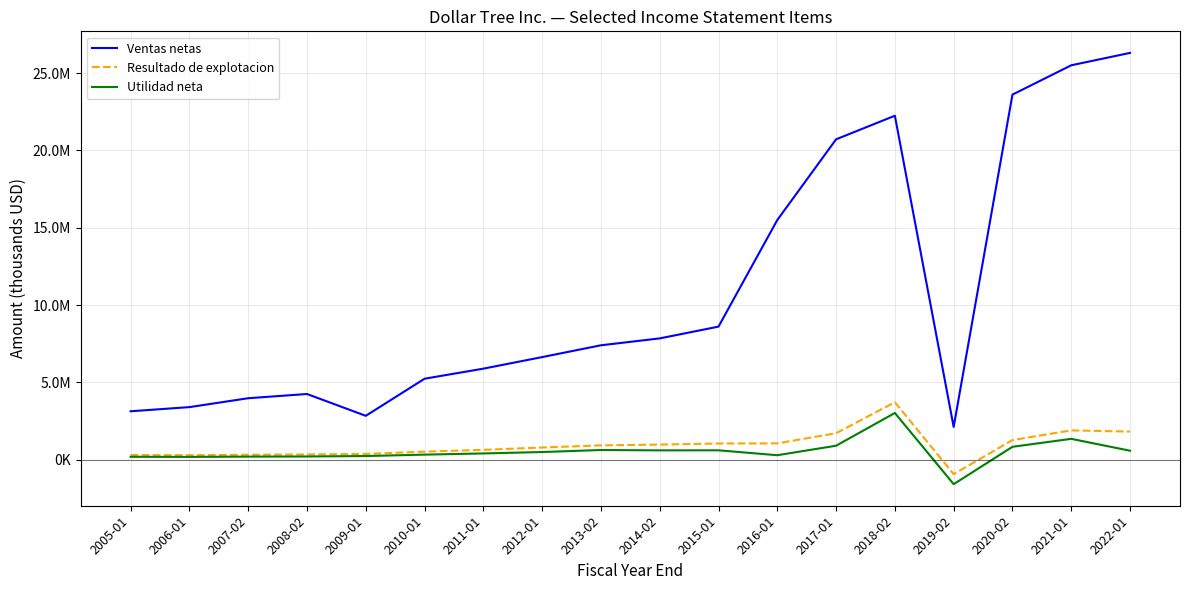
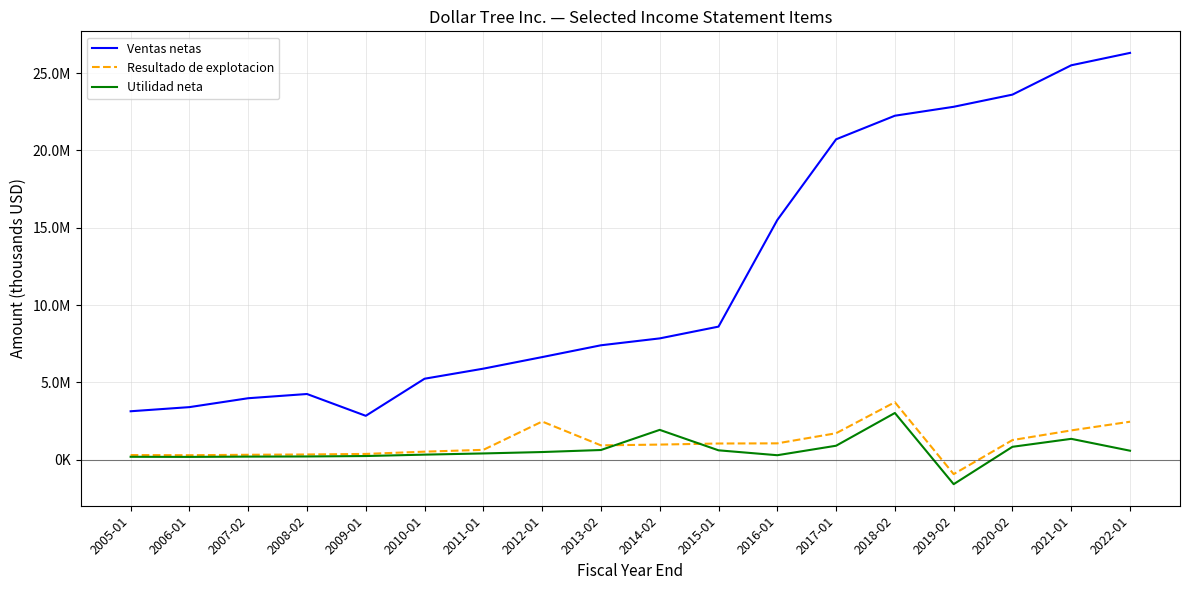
  {
    "Ventas netas": {
      "2005-01": 3100000,
      "2006-01": 3400000,
      "2007-02": 4000000,
      "2008-02": 4200000,
      "2009-01": 2800000,
      "2010-01": 5200000,
      "2011-01": 5900000,
      "2012-01": 6600000,
      "2013-02": 7400000,
      "2014-02": 7800000,
      "2015-01": 8600000,
      "2016-01": 15500000,
      "2017-01": 20700000,
      "2018-02": 22200000,
-     "2019-02": 2100000,
+     "2019-02": 22800000,
      "2020-02": 23600000,
      "2021-01": 25500000,
      "2022-01": 26300000
    },
    "Resultado de explotacion": {
      "2010-01": 500000,
      "2011-01": 600000,
-     "2012-01": 800000,
+     "2012-01": 2500000,
      "2013-02": 900000,
      "2014-02": 1000000,
      "2015-01": 1000000,
      "2016-01": 1000000,
      "2017-01": 1700000,
      "2018-02": 3700000,
      "2019-02": -900000,
      "2020-02": 1300000,
      "2021-01": 1900000,
-     "2022-01": 1800000
+     "2022-01": 2400000
    },
    "Utilidad neta": {
      "2010-01": 300000,
      "2011-01": 400000,
      "2012-01": 500000,
      "2013-02": 600000,
-     "2014-02": 600000,
+     "2014-02": 1900000,
      "2015-01": 600000,
      "2016-01": 300000,
      "2017-01": 900000,
      "2018-02": 3000000,
      "2019-02": -1600000,
      "2020-02": 800000,
      "2021-01": 1300000,
      "2022-01": 600000
    }
  }
